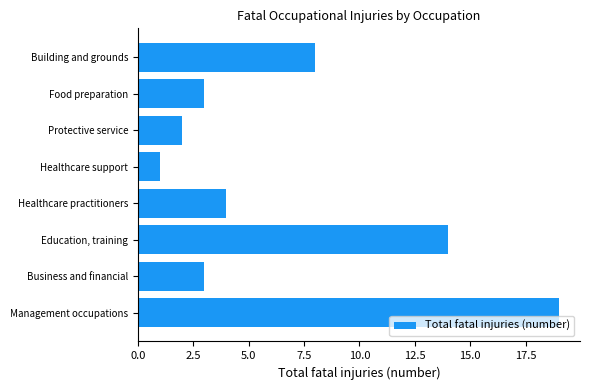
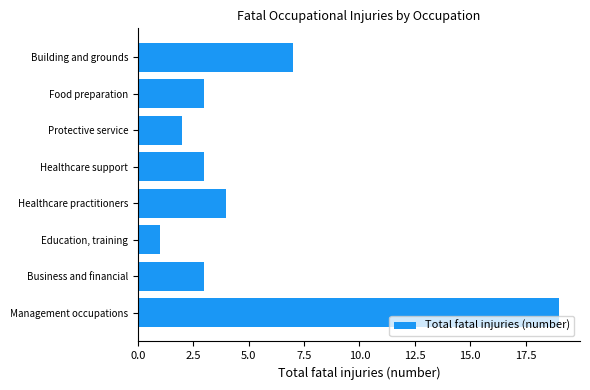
  {
-   "Building and grounds": 8,
+   "Building and grounds": 7,
    "Food preparation": 3,
    "Protective service": 2,
-   "Healthcare support": 1,
+   "Healthcare support": 3,
    "Healthcare practitioners": 4,
-   "Education, training": 14,
+   "Education, training": 1,
    "Business and financial": 3,
    "Management occupations": 19
  }
